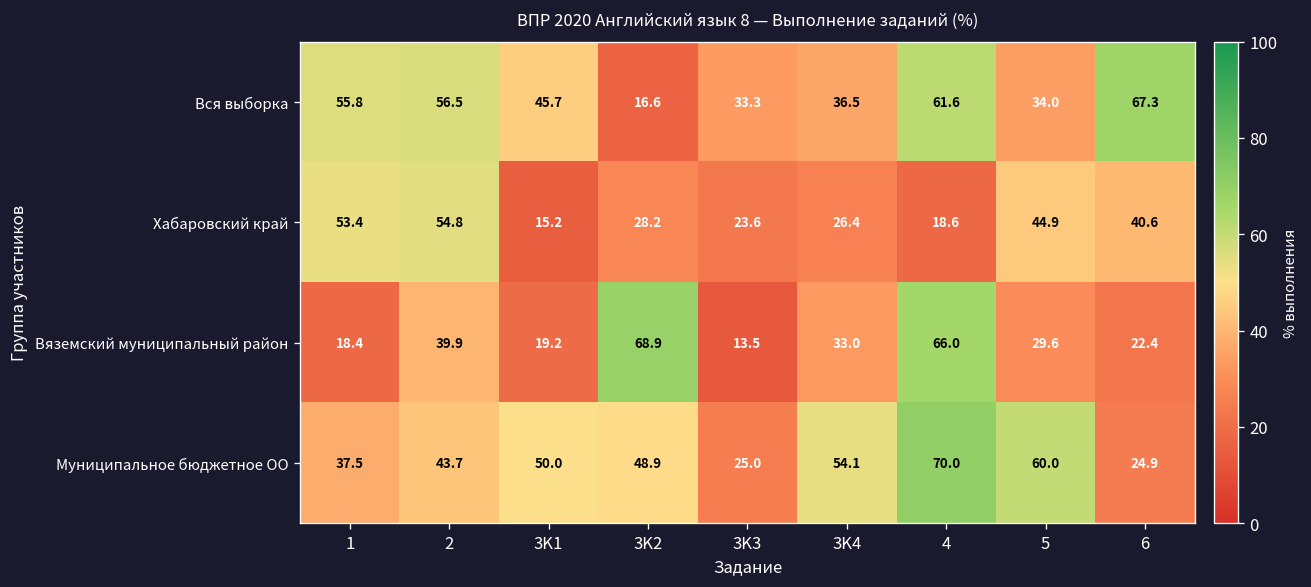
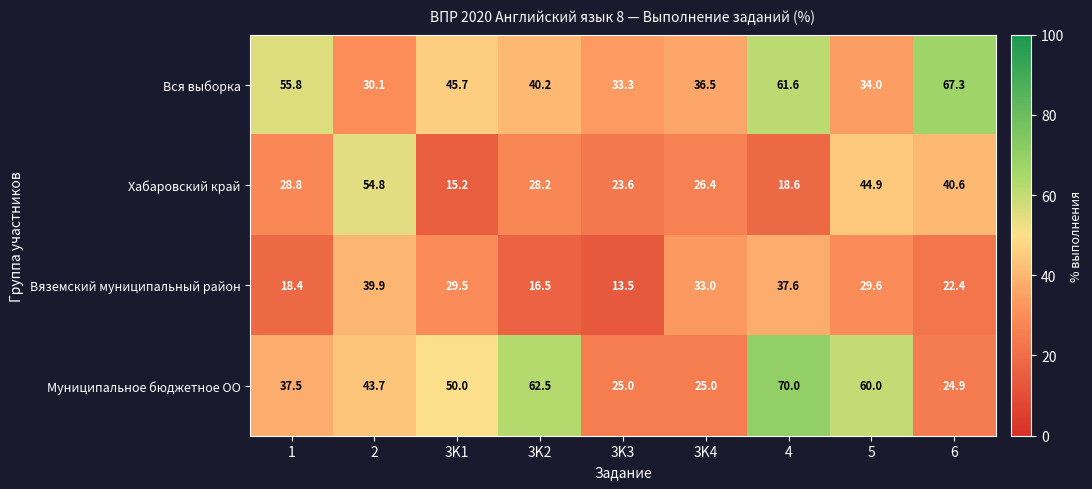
  {
    "Вся выборка": {
      "1": 55.8,
-     "2": 56.5,
+     "2": 30.1,
      "3K1": 45.7,
-     "3K2": 16.6,
+     "3K2": 40.2,
      "3K3": 33.3,
      "3K4": 36.5,
      "4": 61.6,
      "5": 34.0,
      "6": 67.3
    },
    "Хабаровский край": {
-     "1": 53.4,
+     "1": 28.8,
      "2": 54.8,
      "3K1": 15.2,
      "3K2": 28.2,
      "3K3": 23.6,
      "3K4": 26.4,
      "4": 18.6,
      "5": 44.9,
      "6": 40.6
    },
    "Вяземский муниципальный район": {
      "1": 18.4,
      "2": 39.9,
-     "3K1": 19.2,
-     "3K2": 68.9,
+     "3K1": 29.5,
+     "3K2": 16.5,
      "3K3": 13.5,
      "3K4": 33.0,
-     "4": 66.0,
+     "4": 37.6,
      "5": 29.6,
      "6": 22.4
    },
    "Муниципальное бюджетное ОО": {
      "1": 37.5,
      "2": 43.7,
      "3K1": 50.0,
-     "3K2": 48.9,
+     "3K2": 62.5,
      "3K3": 25.0,
-     "3K4": 54.1,
+     "3K4": 25.0,
      "4": 70.0,
      "5": 60.0,
      "6": 24.9
    }
  }
